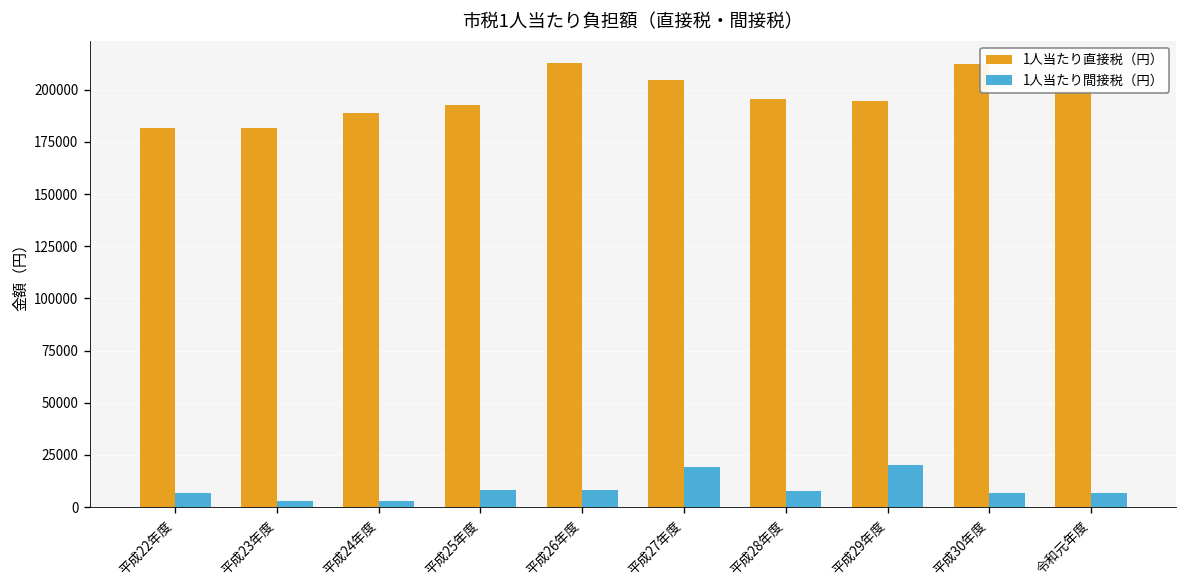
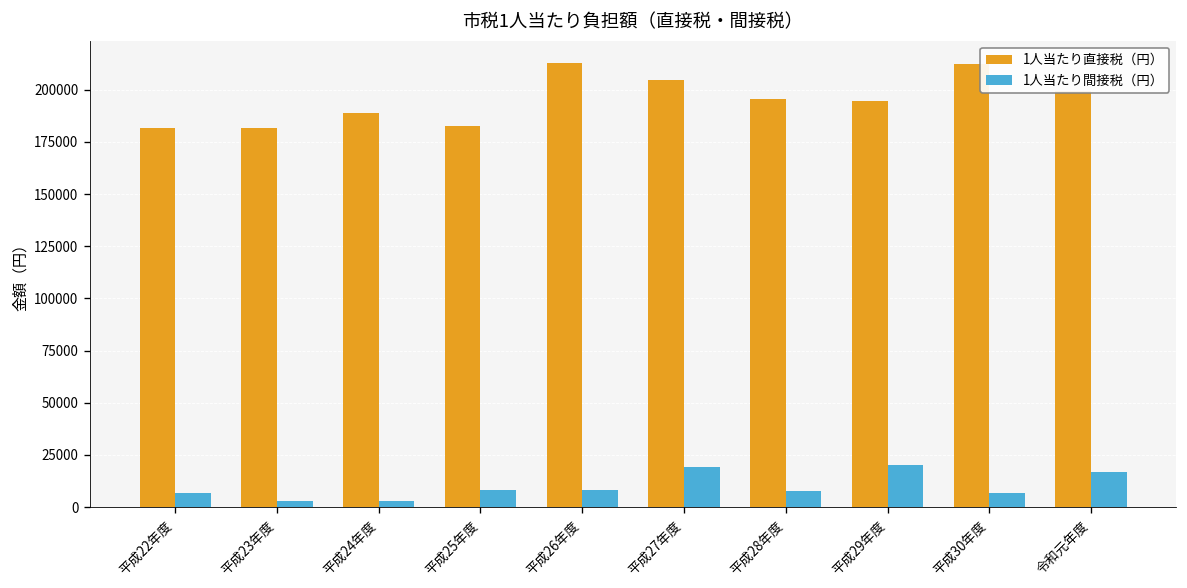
  {
    "1人当たり直接税（円）": {
      "平成22年度": 182000,
      "平成23年度": 182000,
      "平成24年度": 189000,
-     "平成25年度": 193000,
+     "平成25年度": 183000,
      "平成26年度": 213000,
      "平成27年度": 205000,
      "平成28年度": 196000,
      "平成29年度": 195000,
      "平成30年度": 212000,
      "令和元年度": 199000
    },
    "1人当たり間接税（円）": {
      "平成22年度": 7000,
      "平成23年度": 3000,
      "平成24年度": 3000,
      "平成25年度": 8000,
      "平成26年度": 8000,
      "平成27年度": 19000,
      "平成28年度": 7000,
      "平成29年度": 20000,
      "平成30年度": 7000,
-     "令和元年度": 7000
+     "令和元年度": 17000
    }
  }
